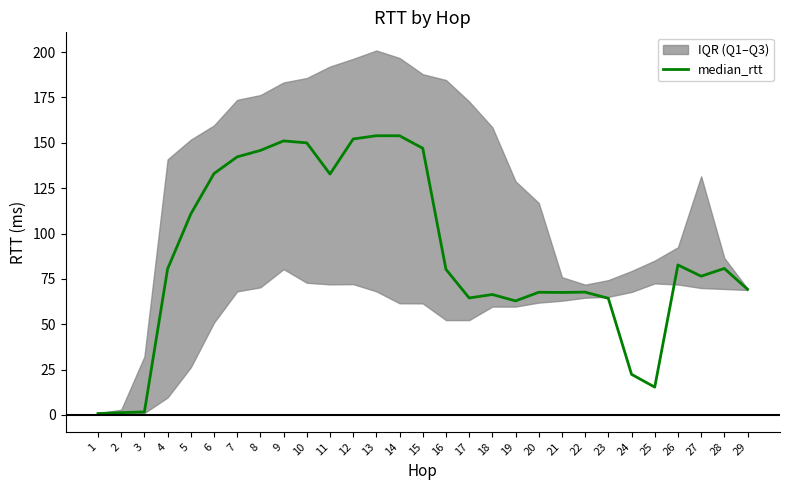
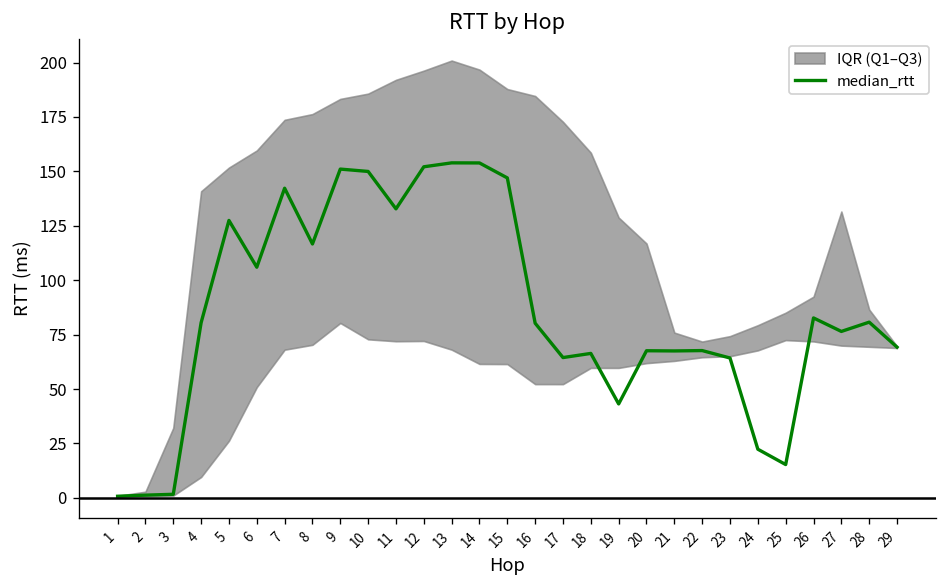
  {
    "median_rtt": {
      "2": 1,
      "3": 2,
      "4": 80,
-     "5": 111,
-     "6": 133,
+     "5": 127,
+     "6": 106,
      "7": 142,
-     "8": 146,
+     "8": 117,
      "9": 151,
      "10": 150,
      "11": 133,
      "12": 152,
      "13": 154,
      "14": 154,
      "15": 147,
      "16": 80,
      "17": 64,
      "18": 66,
-     "19": 63,
+     "19": 43,
      "20": 68,
      "21": 68,
      "22": 68,
      "23": 64,
      "24": 22,
      "25": 15,
      "26": 83,
      "27": 76,
      "28": 81
    }
  }
